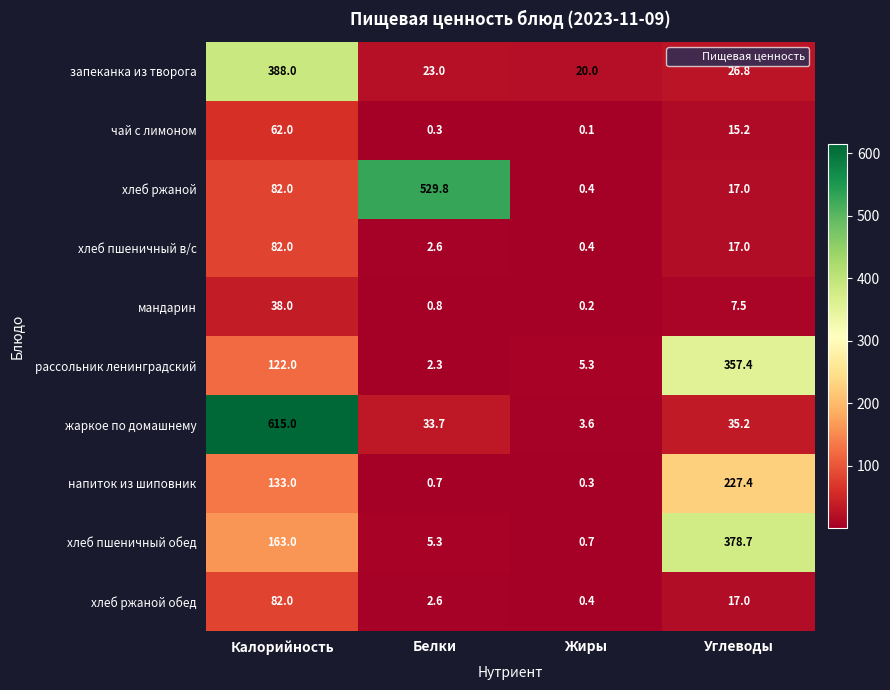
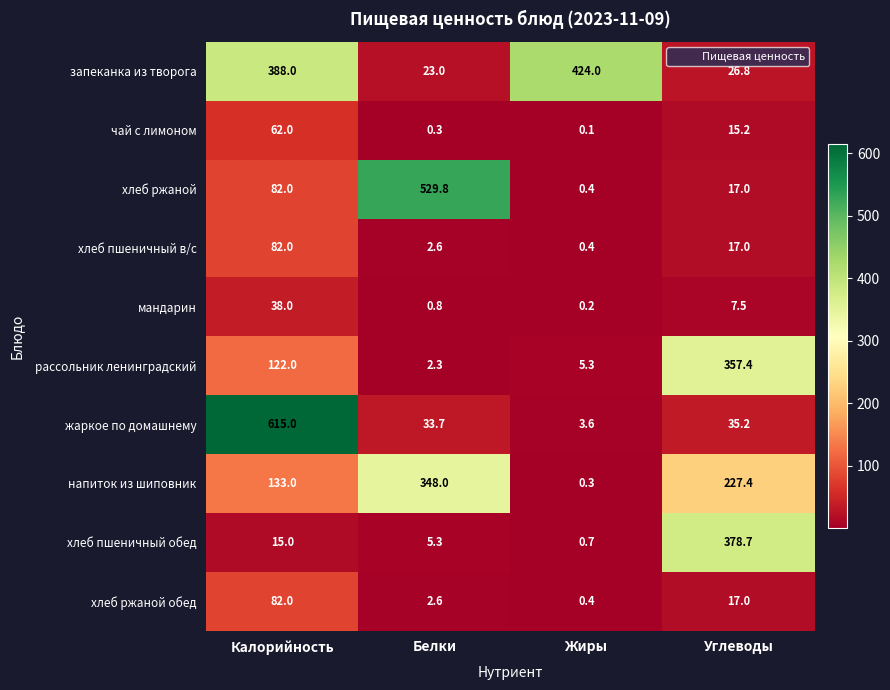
  {
    "запеканка из творога": {
      "Калорийность": 388.0,
      "Белки": 23.0,
-     "Жиры": 20.0
+     "Жиры": 424.0
    },
    "чай с лимоном": {
      "Калорийность": 62.0,
      "Белки": 0.3,
      "Жиры": 0.1,
      "Углеводы": 15.2
    },
    "хлеб ржаной": {
      "Калорийность": 82.0,
      "Белки": 529.8,
      "Жиры": 0.4,
      "Углеводы": 17.0
    },
    "хлеб пшеничный в/с": {
      "Калорийность": 82.0,
      "Белки": 2.6,
      "Жиры": 0.4,
      "Углеводы": 17.0
    },
    "мандарин": {
      "Калорийность": 38.0,
      "Белки": 0.8,
      "Жиры": 0.2,
      "Углеводы": 7.5
    },
    "рассольник ленинградский": {
      "Калорийность": 122.0,
      "Белки": 2.3,
      "Жиры": 5.3,
      "Углеводы": 357.4
    },
    "жаркое по домашнему": {
      "Калорийность": 615.0,
      "Белки": 33.7,
      "Жиры": 3.6,
      "Углеводы": 35.2
    },
    "напиток из шиповник": {
      "Калорийность": 133.0,
-     "Белки": 0.7,
+     "Белки": 348.0,
      "Жиры": 0.3,
      "Углеводы": 227.4
    },
    "хлеб пшеничный обед": {
-     "Калорийность": 163.0,
+     "Калорийность": 15.0,
      "Белки": 5.3,
      "Жиры": 0.7,
      "Углеводы": 378.7
    },
    "хлеб ржаной обед": {
      "Калорийность": 82.0,
      "Белки": 2.6,
      "Жиры": 0.4,
      "Углеводы": 17.0
    }
  }
